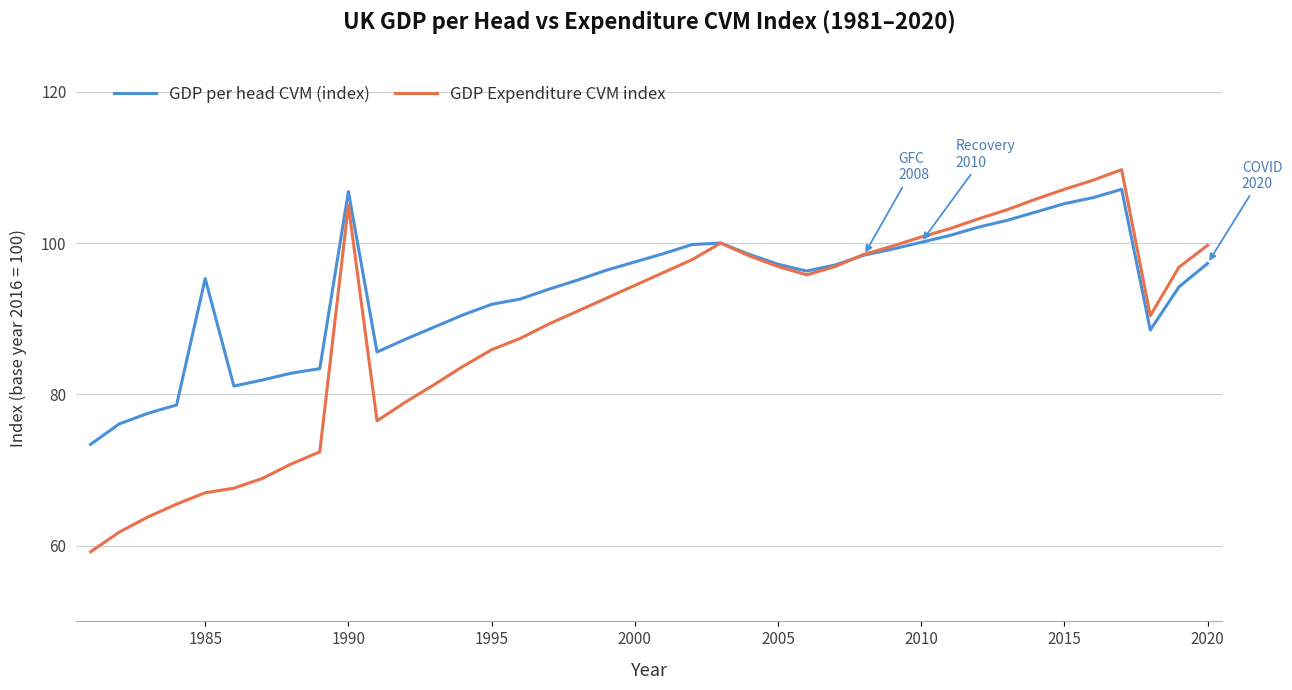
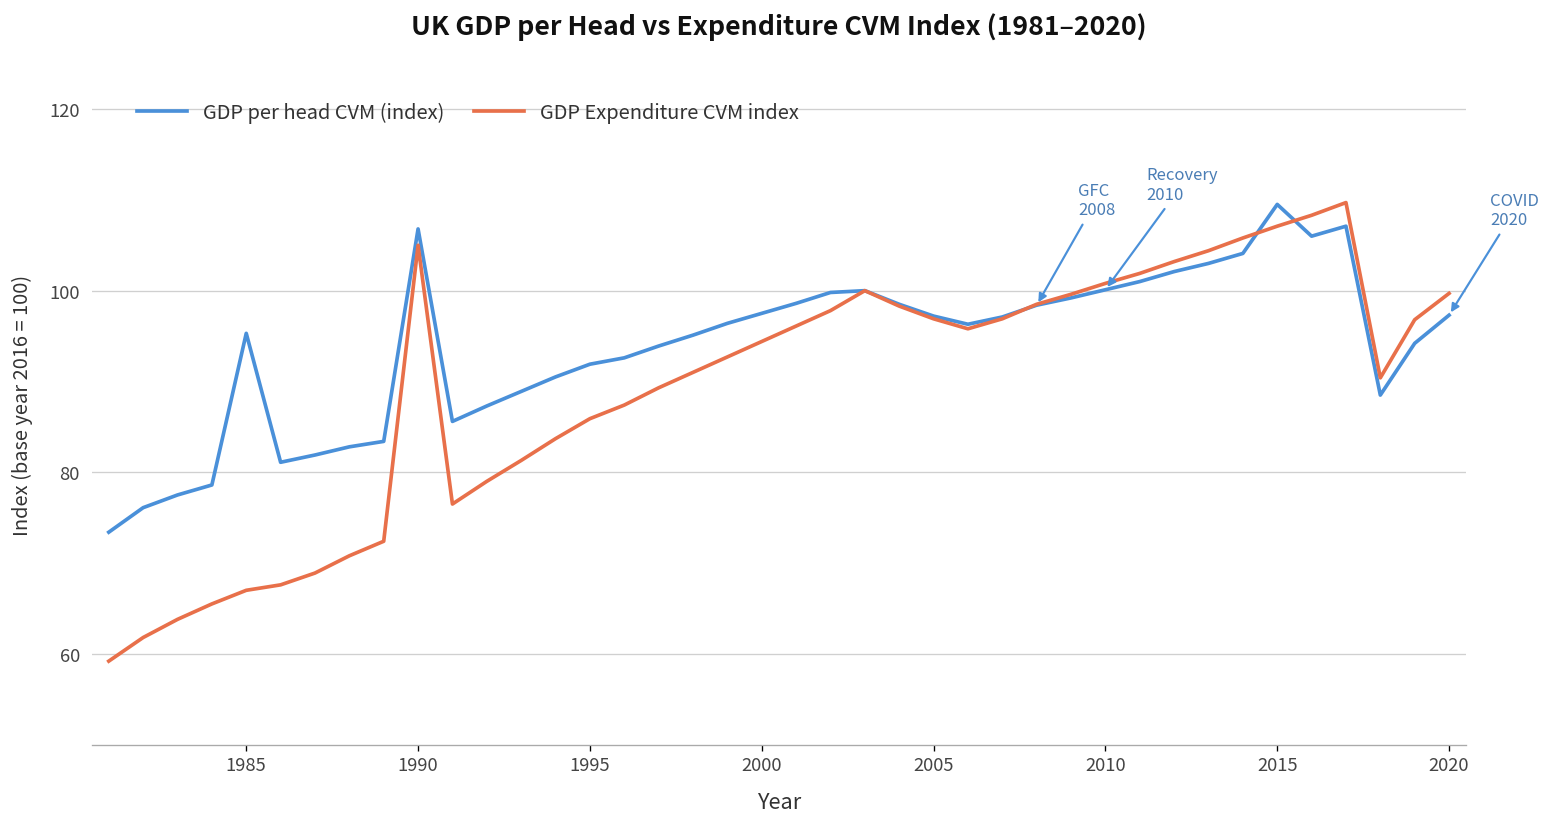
  {
    "GDP per head CVM (index)": {
      "1985": 95,
      "1990": 107,
      "1995": 92,
      "2000": 98,
-     "2015": 105,
+     "2015": 110,
      "2020": 97
    },
    "GDP Expenditure CVM index": {
      "1985": 67,
      "1990": 105,
      "1995": 86,
      "2000": 94,
      "2015": 107
    }
  }
